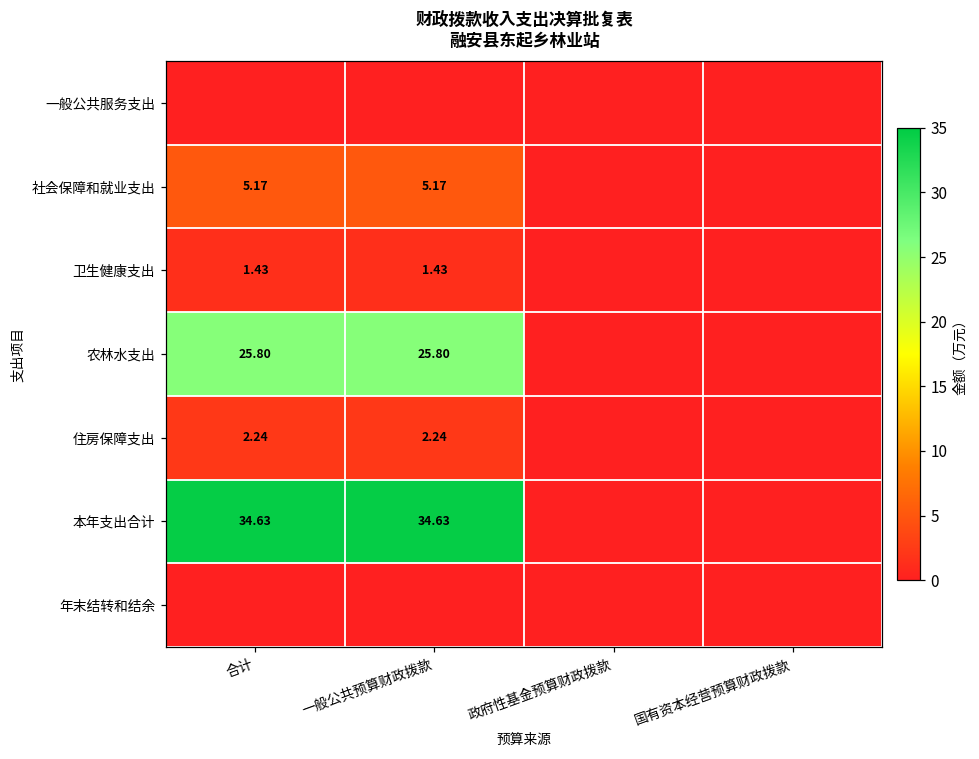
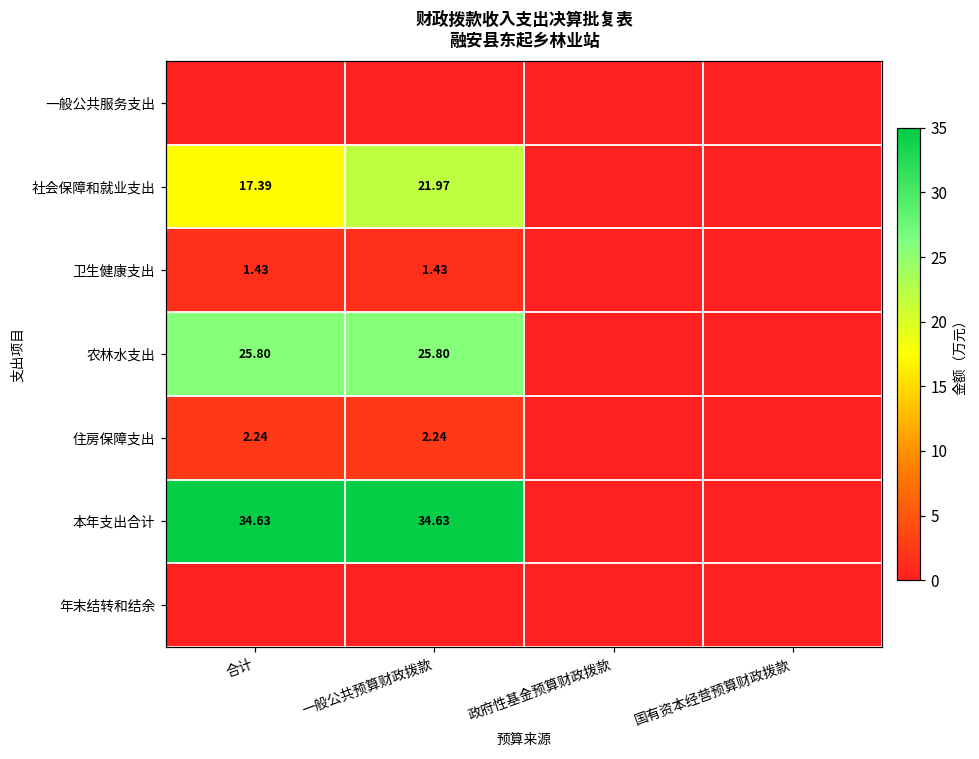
  {
    "社会保障和就业支出": {
-     "合计": 5.17,
-     "一般公共预算财政拨款": 5.17
+     "合计": 17.39,
+     "一般公共预算财政拨款": 21.97
    },
    "卫生健康支出": {
      "合计": 1.43,
      "一般公共预算财政拨款": 1.43
    },
    "农林水支出": {
      "合计": 25.80,
      "一般公共预算财政拨款": 25.80
    },
    "住房保障支出": {
      "合计": 2.24,
      "一般公共预算财政拨款": 2.24
    },
    "本年支出合计": {
      "合计": 34.63,
      "一般公共预算财政拨款": 34.63
    }
  }
